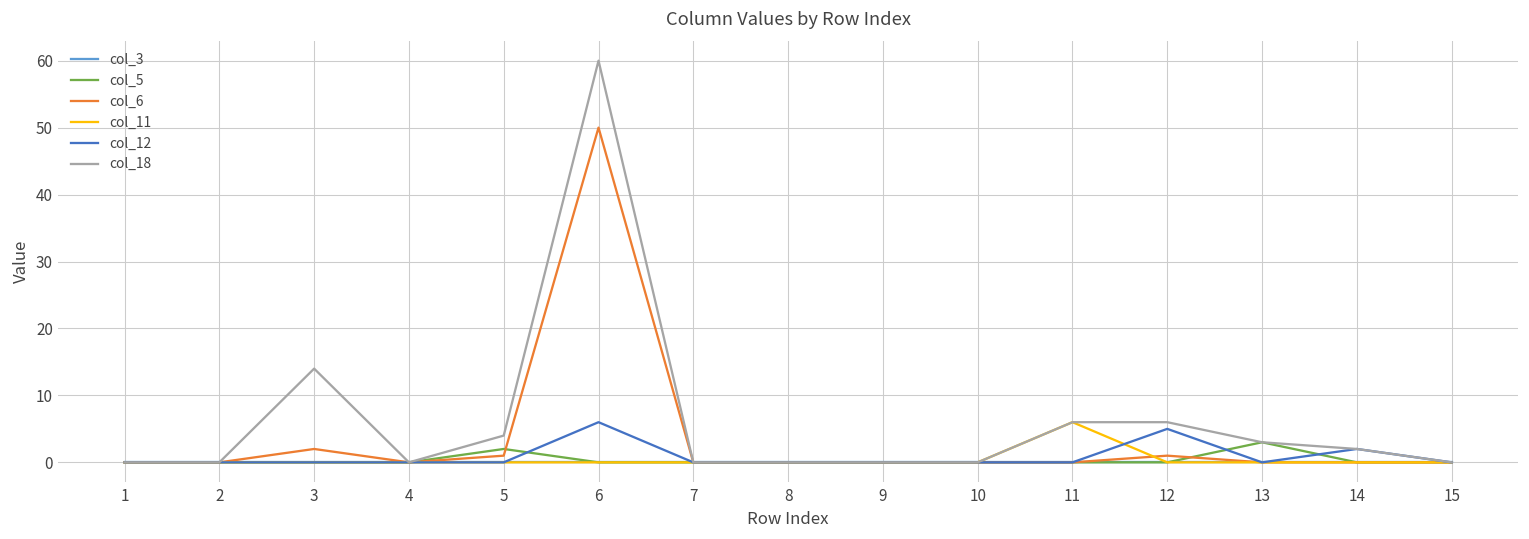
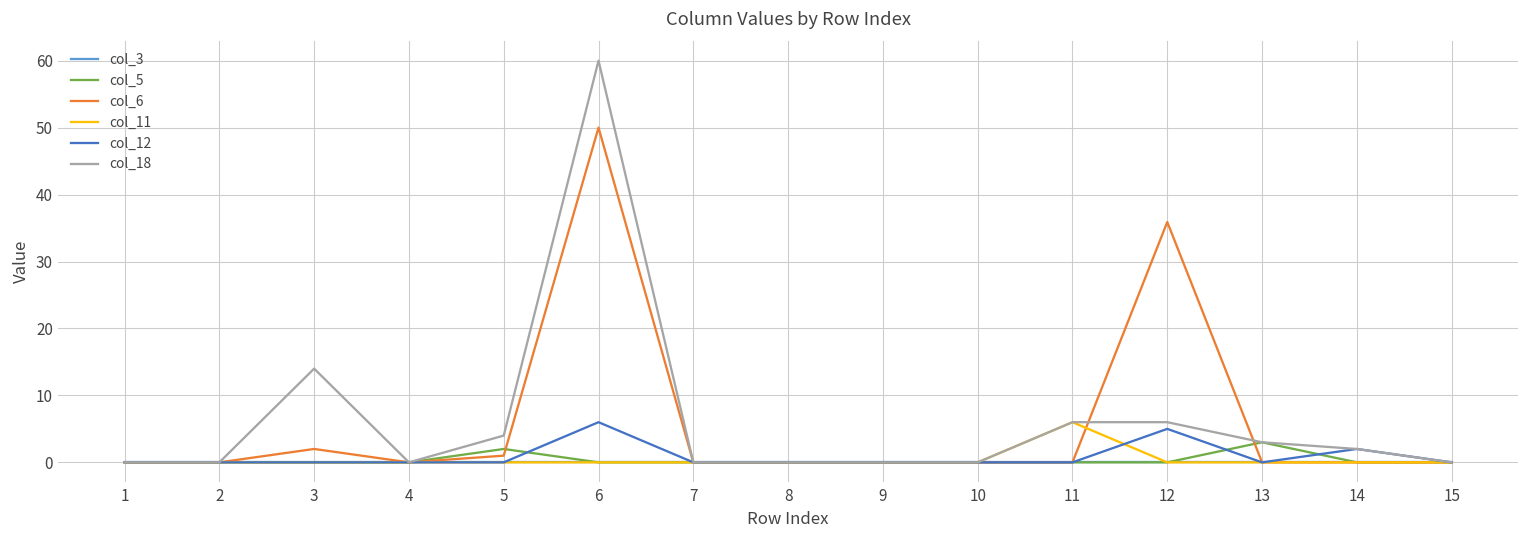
  {
    "col_5": {
      "5": 2
    },
    "col_6": {
      "3": 2,
      "5": 1,
      "6": 50,
-     "12": 1
+     "12": 36
    },
    "col_18": {
      "3": 14,
      "5": 4,
      "6": 60,
      "12": 6
    }
  }
